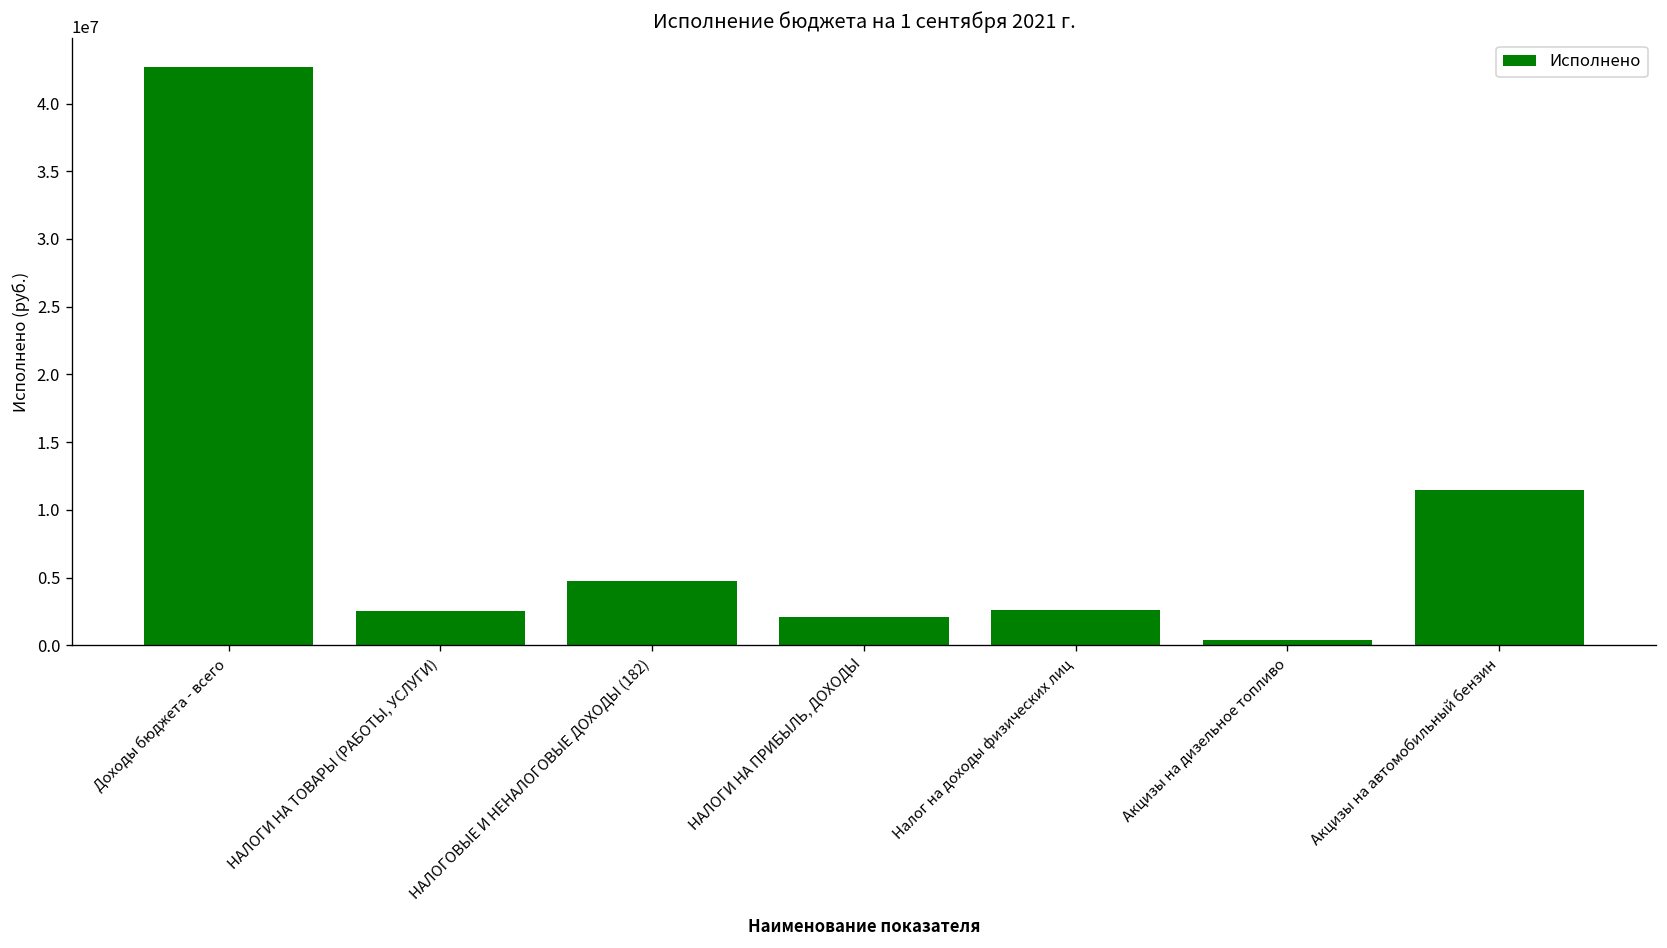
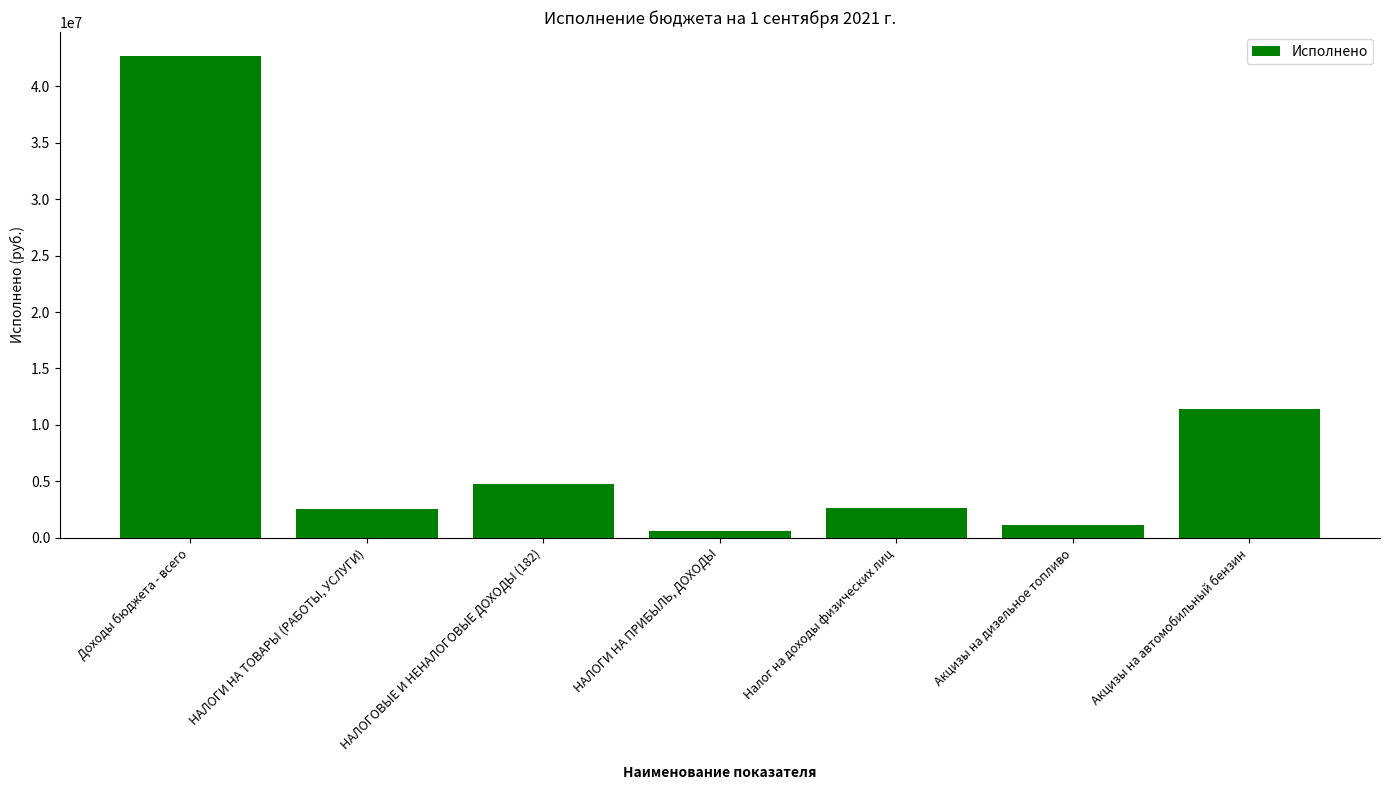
  {
    "Доходы бюджета - всего": 42700000,
    "НАЛОГИ НА ТОВАРЫ (РАБОТЫ, УСЛУГИ)": 2500000,
    "НАЛОГОВЫЕ И НЕНАЛОГОВЫЕ ДОХОДЫ (182)": 4700000,
-   "НАЛОГИ НА ПРИБЫЛЬ, ДОХОДЫ": 2100000,
+   "НАЛОГИ НА ПРИБЫЛЬ, ДОХОДЫ": 600000,
    "Налог на доходы физических лиц": 2600000,
-   "Акцизы на дизельное топливо": 400000,
+   "Акцизы на дизельное топливо": 1100000,
    "Акцизы на автомобильный бензин": 11400000
  }
